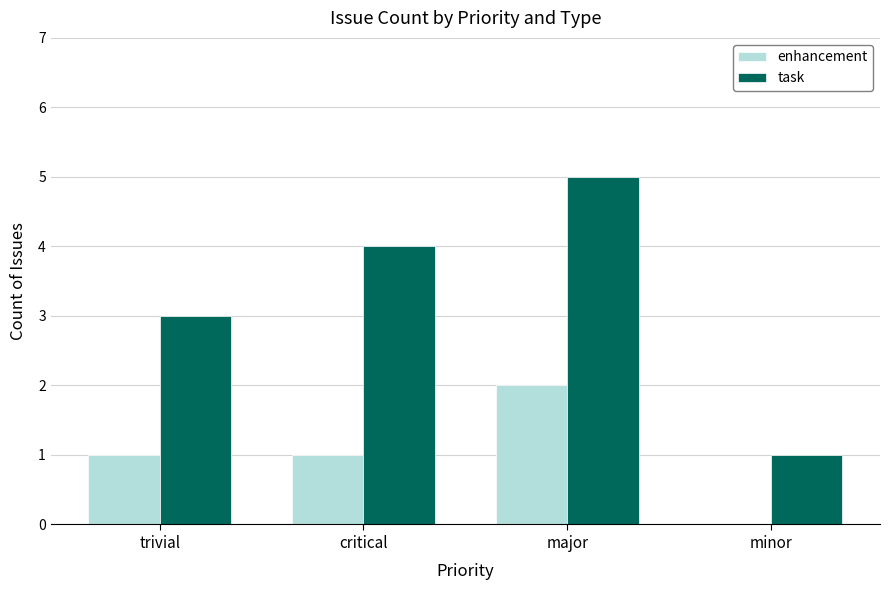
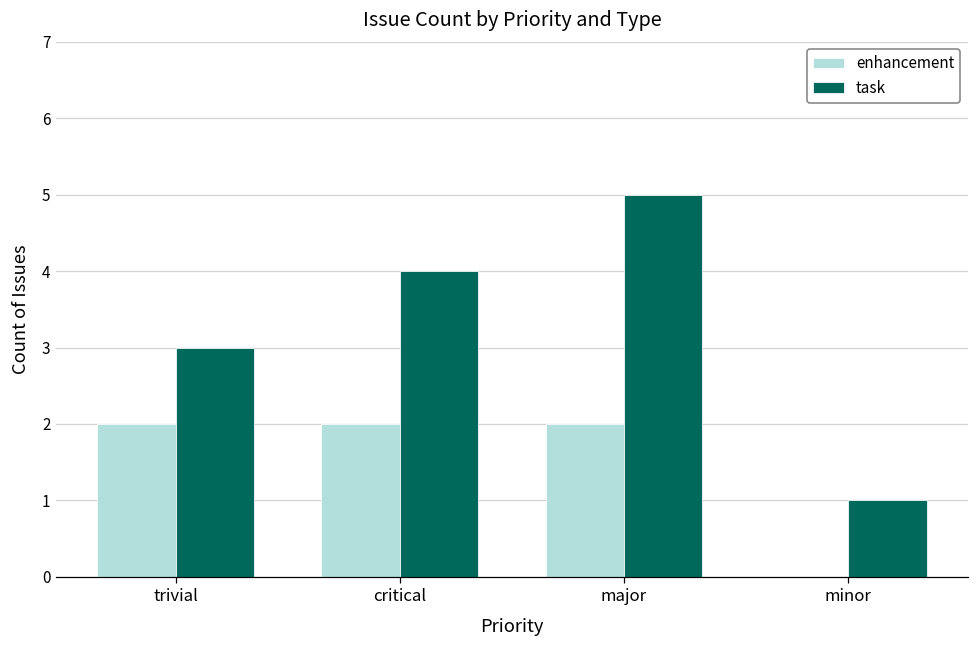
  {
    "enhancement": {
-     "trivial": 1,
-     "critical": 1,
+     "trivial": 2,
+     "critical": 2,
      "major": 2,
      "minor": 0
    },
    "task": {
      "trivial": 3,
      "critical": 4,
      "major": 5,
      "minor": 1
    }
  }
